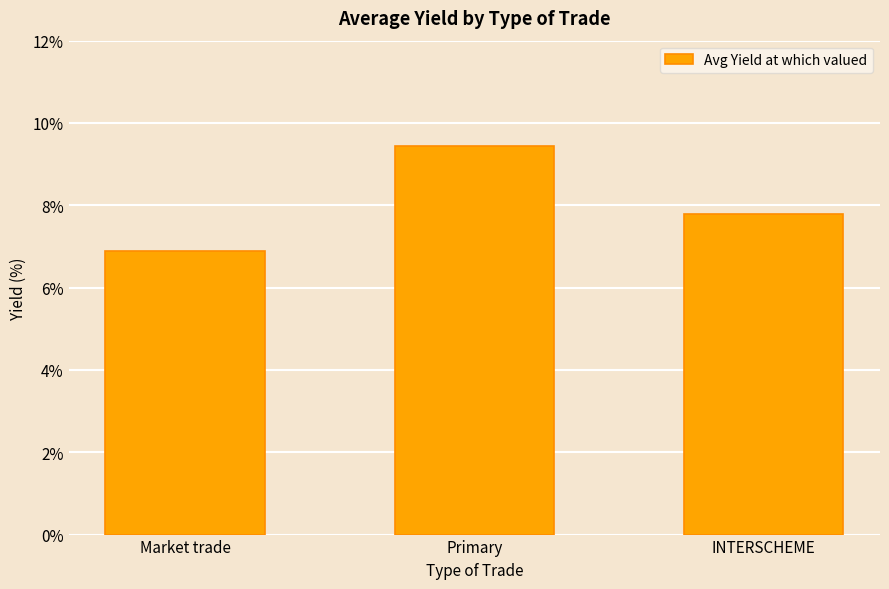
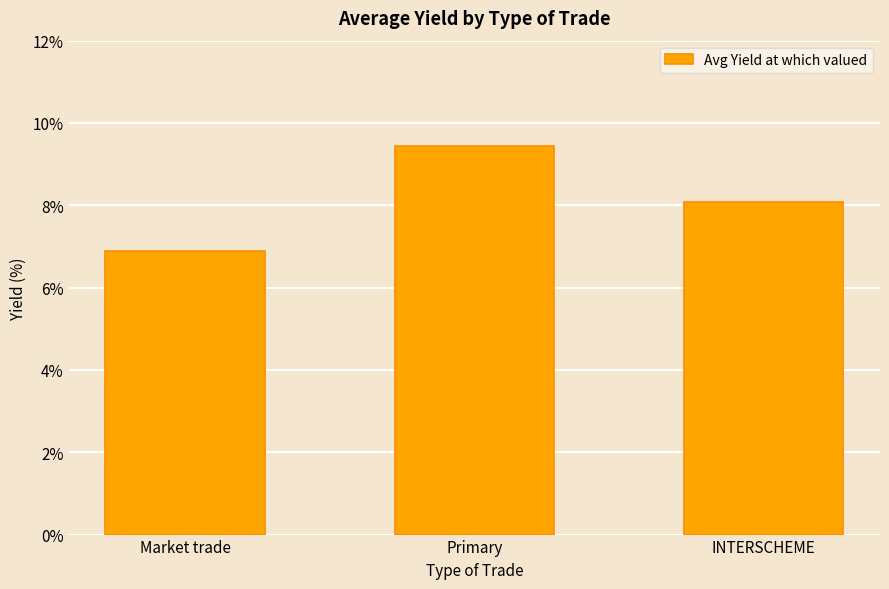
  {
    "Market trade": "6.9%",
    "Primary": "9.5%",
-   "INTERSCHEME": "7.8%"
+   "INTERSCHEME": "8.1%"
  }
